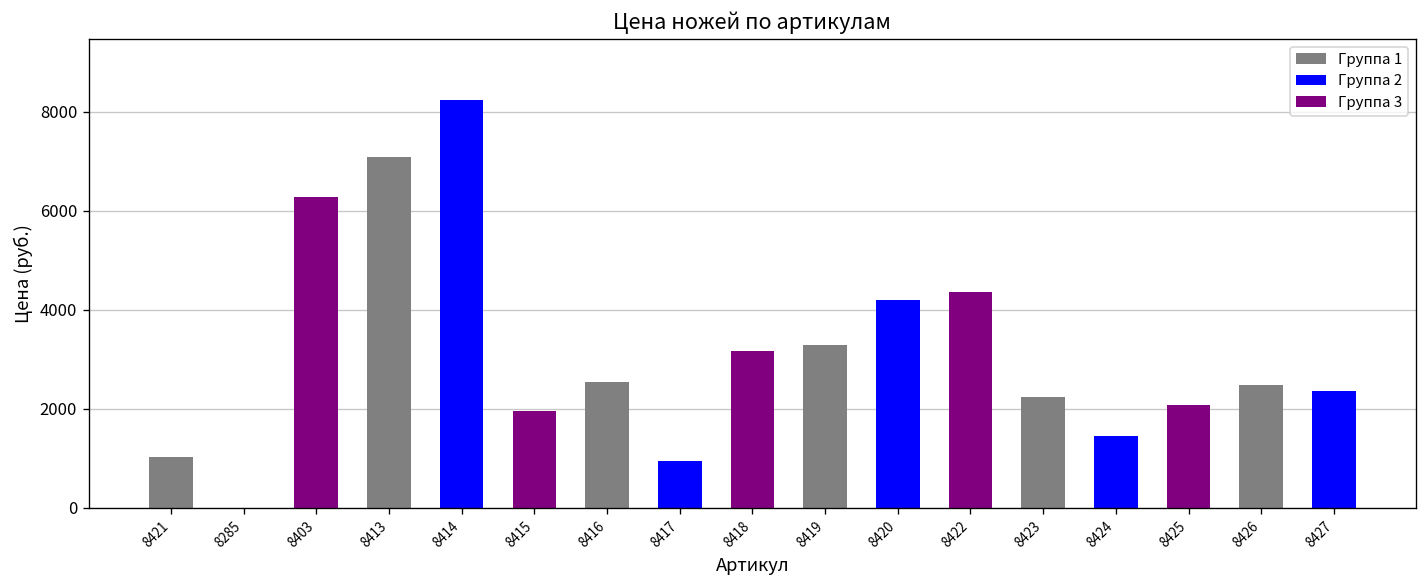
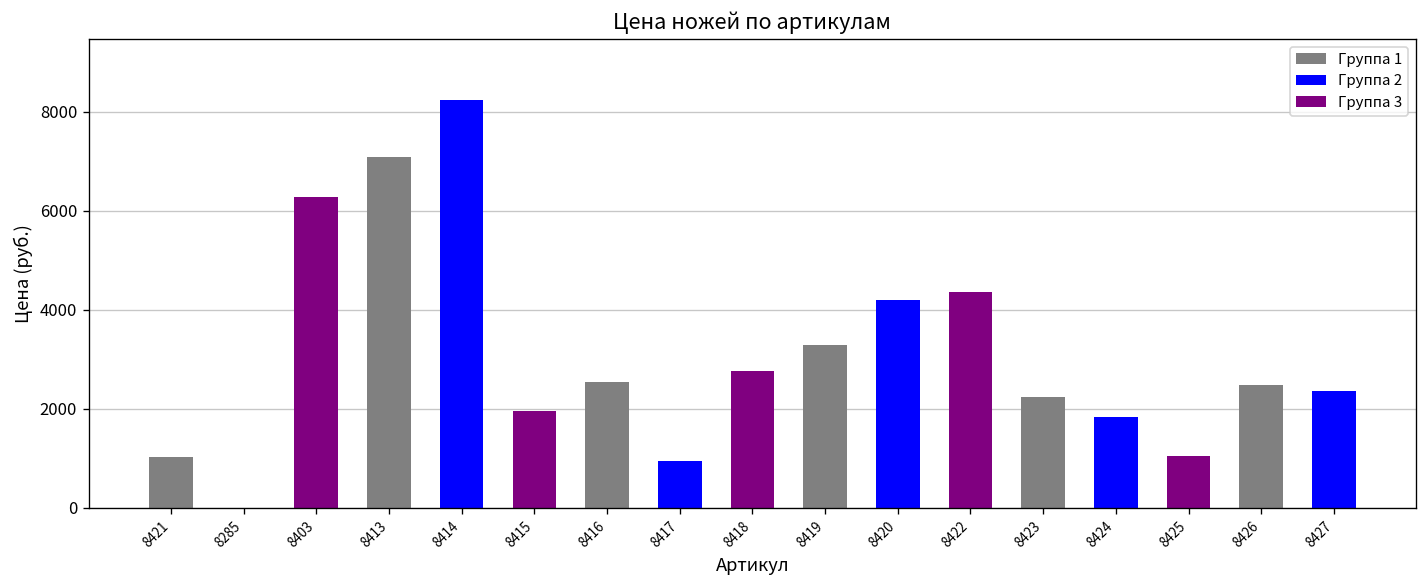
  {
    "8421": 1000,
    "8285": 0,
    "8403": 6300,
    "8413": 7100,
    "8414": 8200,
    "8415": 2000,
    "8416": 2500,
    "8417": 900,
-   "8418": 3200,
+   "8418": 2800,
    "8419": 3300,
    "8420": 4200,
    "8422": 4400,
    "8423": 2200,
-   "8424": 1400,
-   "8425": 2100,
+   "8424": 1800,
+   "8425": 1000,
    "8426": 2500,
    "8427": 2400
  }
